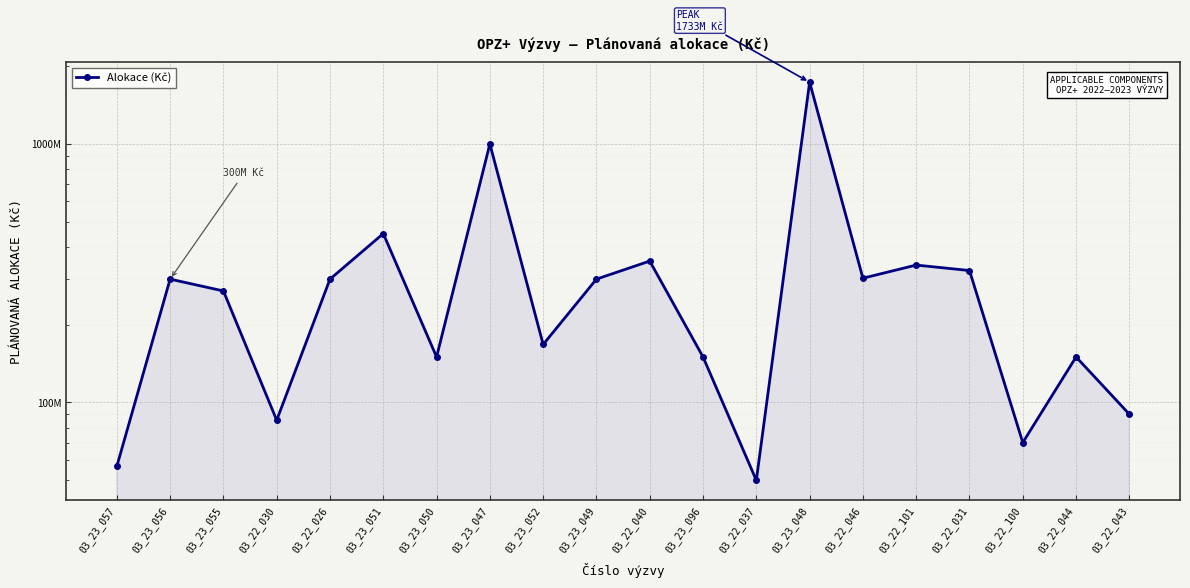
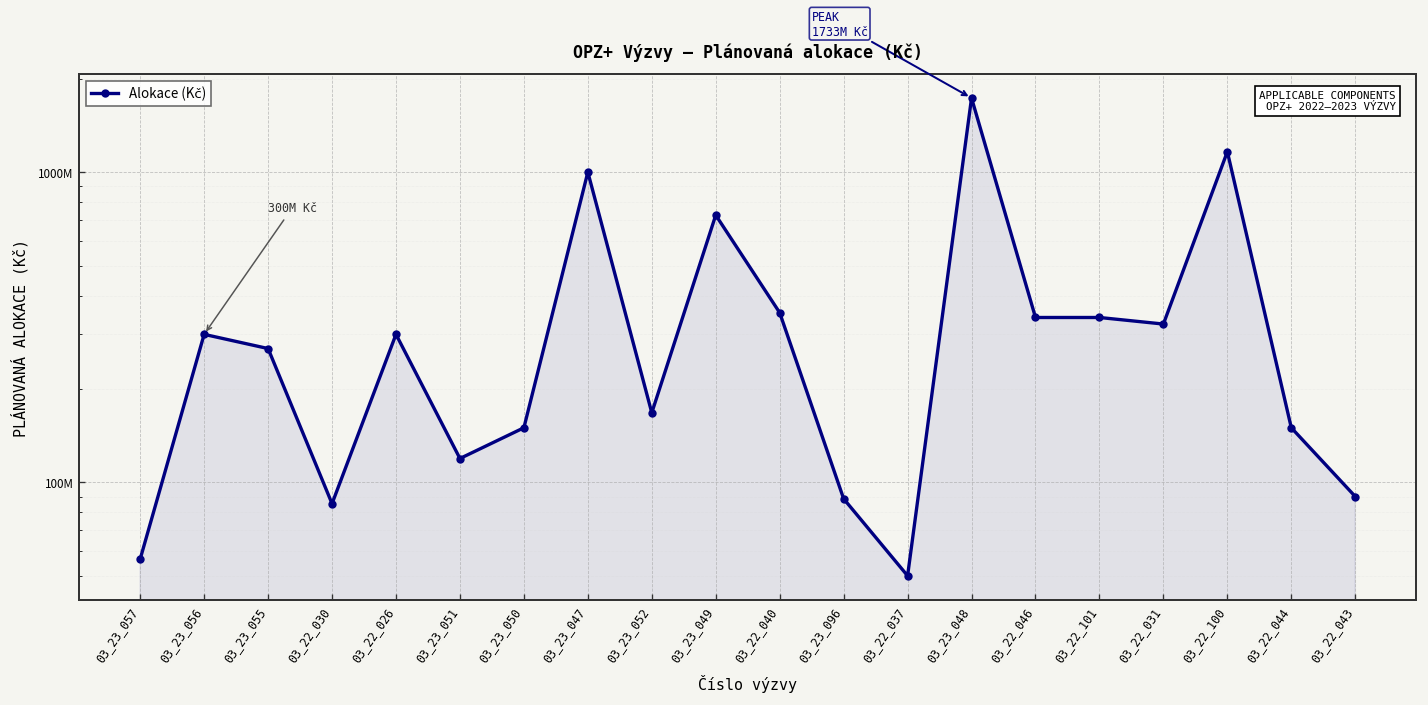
  {
    "03_23_057": 57000000,
    "03_23_055": 270000000,
    "03_22_030": 85000000,
    "03_22_026": 300000000,
-   "03_23_051": 450000000,
+   "03_23_051": 120000000,
    "03_23_050": 150000000,
    "03_23_047": 1000000000,
    "03_23_052": 170000000,
-   "03_23_049": 300000000,
+   "03_23_049": 730000000,
    "03_22_040": 350000000,
-   "03_23_096": 150000000,
+   "03_23_096": 89000000,
    "03_22_037": 50000000,
-   "03_22_046": 300000000,
+   "03_22_046": 340000000,
    "03_22_101": 340000000,
    "03_22_031": 320000000,
-   "03_22_100": 70000000,
+   "03_22_100": 1200000000,
    "03_22_044": 150000000,
    "03_22_043": 90000000
  }
